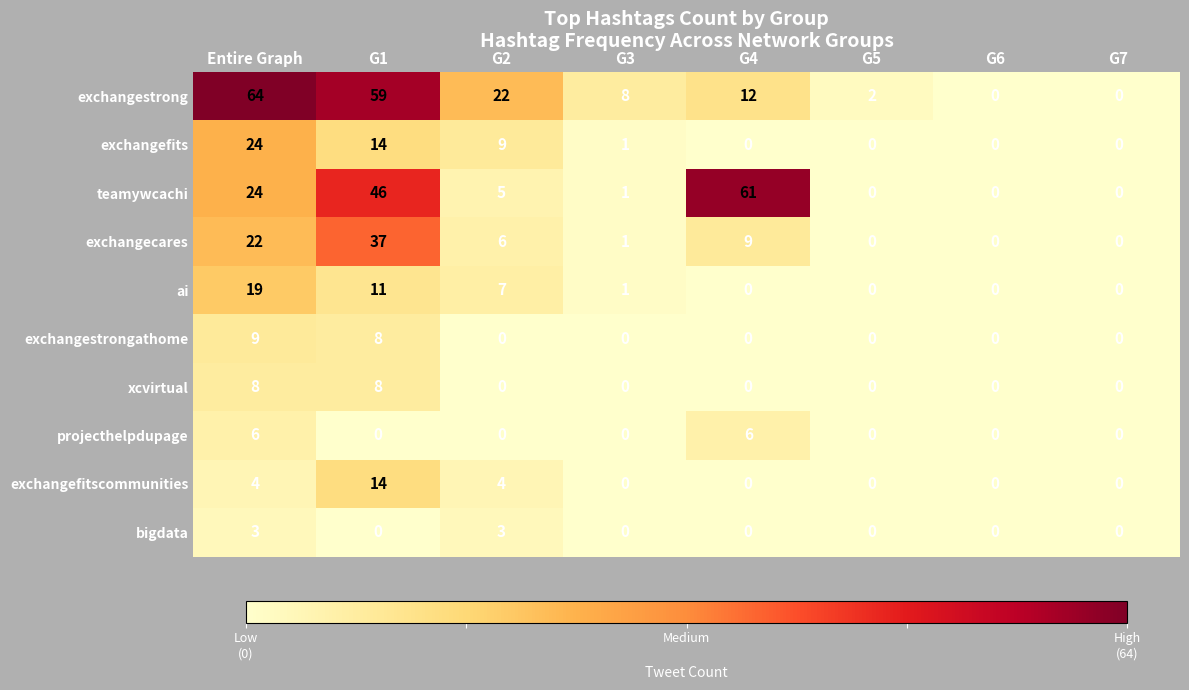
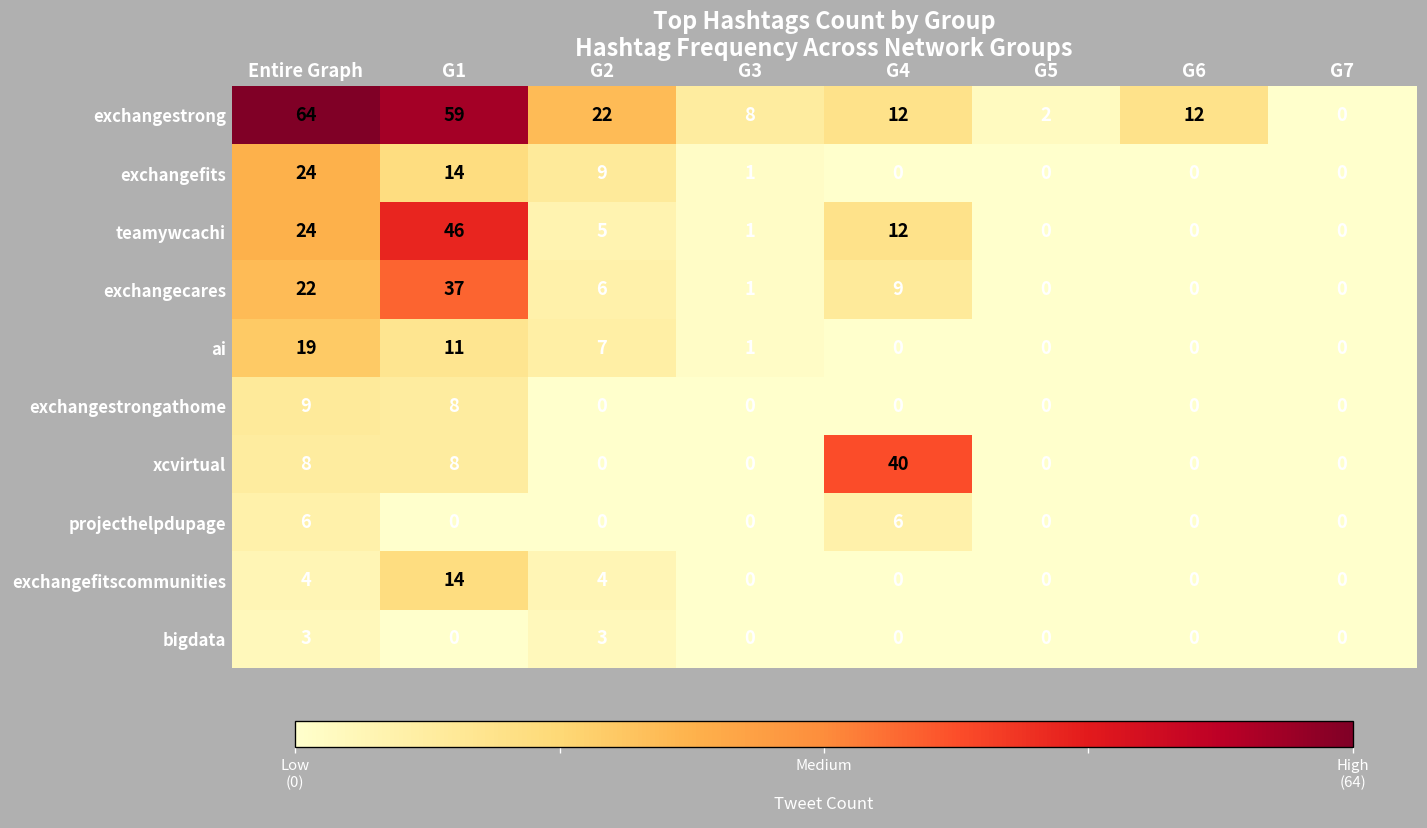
  {
    "exchangestrong": {
      "Entire Graph": 64,
      "G1": 59,
      "G2": 22,
      "G3": 8,
      "G4": 12,
      "G5": 2,
-     "G6": 0,
+     "G6": 12,
      "G7": 0
    },
    "exchangefits": {
      "Entire Graph": 24,
      "G1": 14,
      "G2": 9,
      "G3": 1,
      "G4": 0,
      "G5": 0,
      "G6": 0,
      "G7": 0
    },
    "teamywcachi": {
      "Entire Graph": 24,
      "G1": 46,
      "G2": 5,
      "G3": 1,
-     "G4": 61,
+     "G4": 12,
      "G5": 0,
      "G6": 0,
      "G7": 0
    },
    "exchangecares": {
      "Entire Graph": 22,
      "G1": 37,
      "G2": 6,
      "G3": 1,
      "G4": 9,
      "G5": 0,
      "G6": 0,
      "G7": 0
    },
    "ai": {
      "Entire Graph": 19,
      "G1": 11,
      "G2": 7,
      "G3": 1,
      "G4": 0,
      "G5": 0,
      "G6": 0,
      "G7": 0
    },
    "exchangestrongathome": {
      "Entire Graph": 9,
      "G1": 8,
      "G2": 0,
      "G3": 0,
      "G4": 0,
      "G5": 0,
      "G6": 0,
      "G7": 0
    },
    "xcvirtual": {
      "Entire Graph": 8,
      "G1": 8,
      "G2": 0,
      "G3": 0,
-     "G4": 0,
+     "G4": 40,
      "G5": 0,
      "G6": 0,
      "G7": 0
    },
    "projecthelpdupage": {
      "Entire Graph": 6,
      "G1": 0,
      "G2": 0,
      "G3": 0,
      "G4": 6,
      "G5": 0,
      "G6": 0,
      "G7": 0
    },
    "exchangefitscommunities": {
      "Entire Graph": 4,
      "G1": 14,
      "G2": 4,
      "G3": 0,
      "G4": 0,
      "G5": 0,
      "G6": 0,
      "G7": 0
    },
    "bigdata": {
      "Entire Graph": 3,
      "G1": 0,
      "G2": 3,
      "G3": 0,
      "G4": 0,
      "G5": 0,
      "G6": 0,
      "G7": 0
    }
  }
